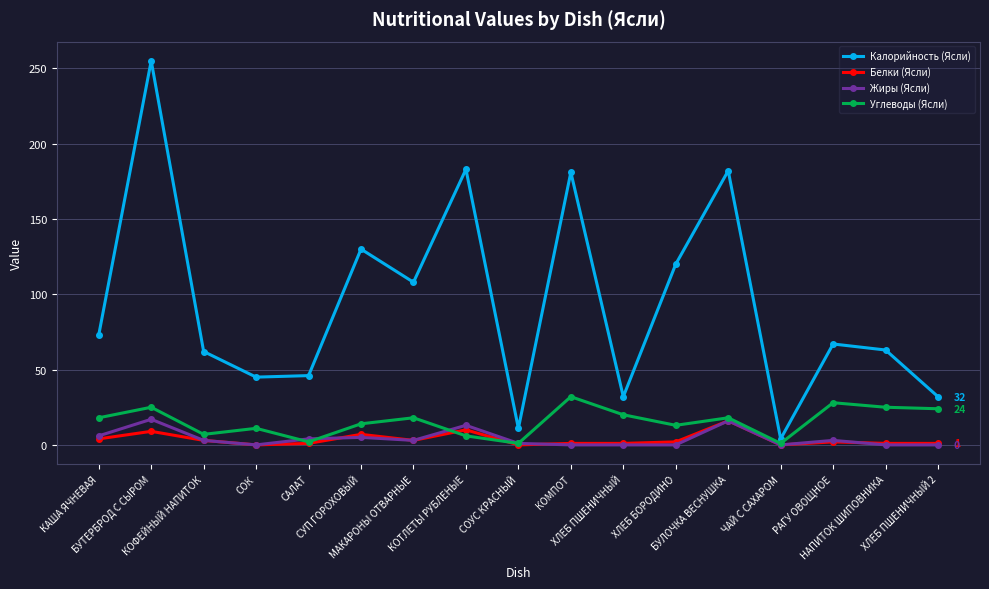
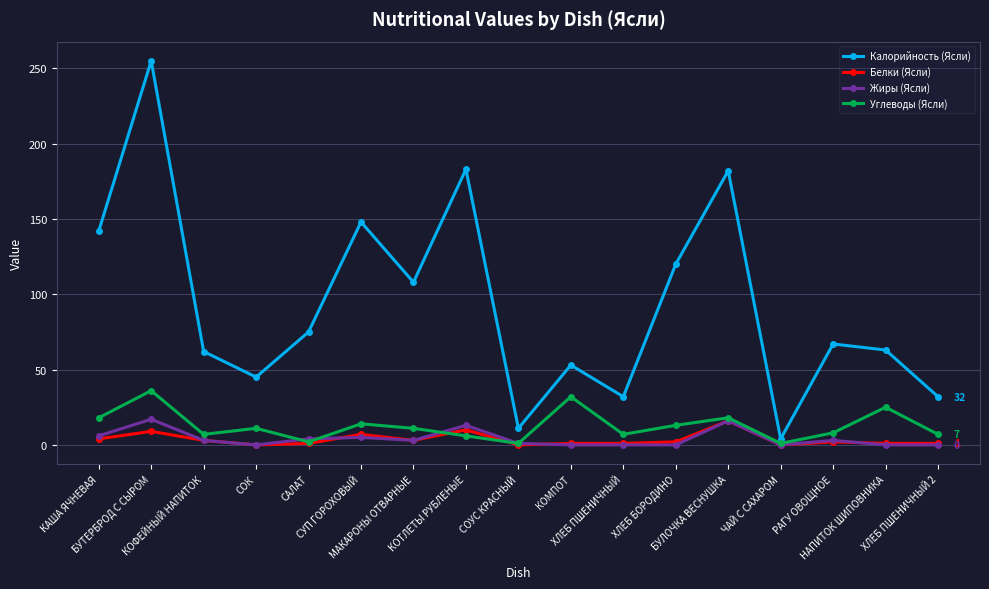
  {
    "Калорийность (Ясли)": {
-     "КАША ЯЧНЕВАЯ": 73,
+     "КАША ЯЧНЕВАЯ": 142,
      "БУТЕРБРОД С СЫРОМ": 255,
      "КОФЕЙНЫЙ НАПИТОК": 62,
      "СОК": 45,
-     "САЛАТ": 46,
-     "СУП ГОРОХОВЫЙ": 130,
+     "САЛАТ": 75,
+     "СУП ГОРОХОВЫЙ": 148,
      "МАКАРОНЫ ОТВАРНЫЕ": 108,
      "КОТЛЕТЫ РУБЛЕНЫЕ": 183,
      "СОУС КРАСНЫЙ": 11,
-     "КОМПОТ": 181,
+     "КОМПОТ": 53,
      "ХЛЕБ ПШЕНИЧНЫЙ": 32,
      "ХЛЕБ БОРОДИНО": 120,
      "БУЛОЧКА ВЕСНУШКА": 182,
      "ЧАЙ С САХАРОМ": 4,
      "РАГУ ОВОЩНОЕ": 67,
      "НАПИТОК ШИПОВНИКА": 63
    },
    "Белки (Ясли)": {
      "КАША ЯЧНЕВАЯ": 4,
      "БУТЕРБРОД С СЫРОМ": 9,
      "СУП ГОРОХОВЫЙ": 7,
      "КОТЛЕТЫ РУБЛЕНЫЕ": 10,
      "ХЛЕБ БОРОДИНО": 2
    },
    "Жиры (Ясли)": {
      "КАША ЯЧНЕВАЯ": 6,
      "БУТЕРБРОД С СЫРОМ": 17,
      "САЛАТ": 4,
      "СУП ГОРОХОВЫЙ": 5,
      "КОТЛЕТЫ РУБЛЕНЫЕ": 13,
      "ХЛЕБ БОРОДИНО": 0
    },
    "Углеводы (Ясли)": {
-     "БУТЕРБРОД С СЫРОМ": 25,
-     "МАКАРОНЫ ОТВАРНЫЕ": 18,
-     "ХЛЕБ ПШЕНИЧНЫЙ": 20,
-     "РАГУ ОВОЩНОЕ": 28,
-     "ХЛЕБ ПШЕНИЧНЫЙ 2": 24
+     "БУТЕРБРОД С СЫРОМ": 36,
+     "МАКАРОНЫ ОТВАРНЫЕ": 11,
+     "ХЛЕБ ПШЕНИЧНЫЙ": 7,
+     "РАГУ ОВОЩНОЕ": 8,
+     "ХЛЕБ ПШЕНИЧНЫЙ 2": 7
    }
  }
